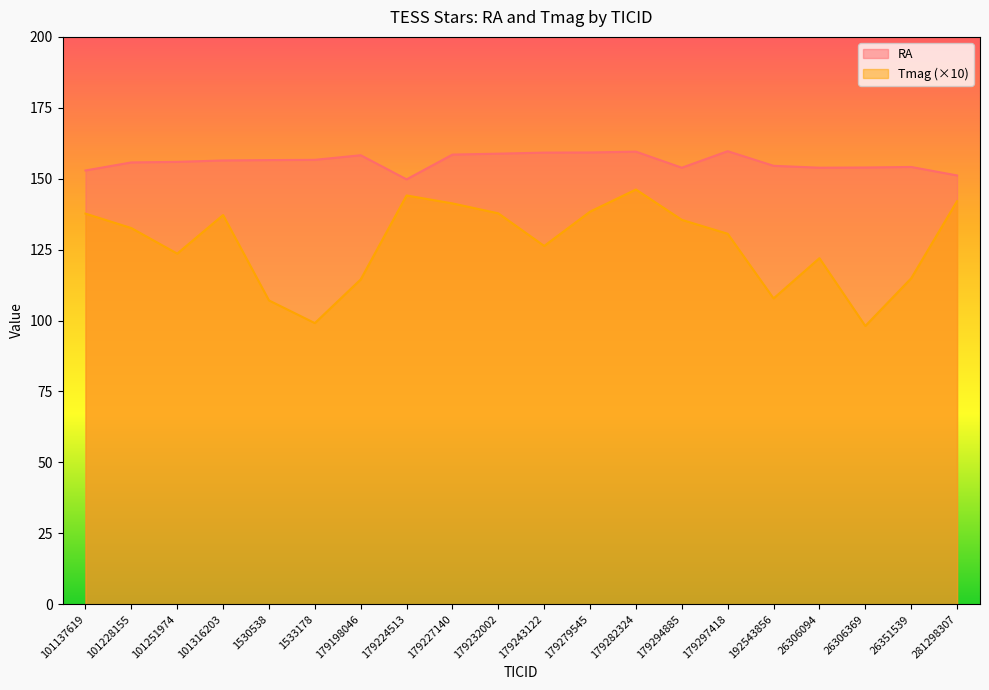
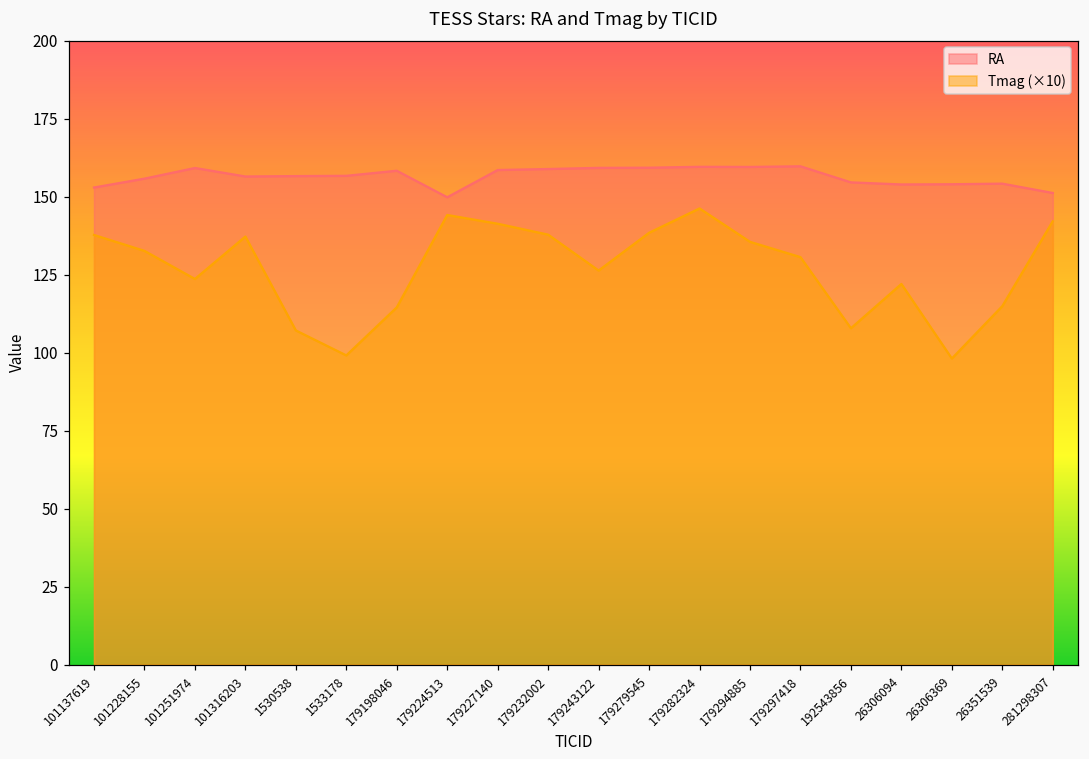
  {
    "RA": {
      "101137619": 153,
      "101228155": 156,
-     "101251974": 156,
+     "101251974": 159,
      "101316203": 156,
      "1530538": 157,
      "1533178": 157,
      "179198046": 158,
      "179224513": 150,
      "179227140": 159,
      "179232002": 159,
      "179243122": 159,
      "179279545": 159,
      "179282324": 160,
-     "179294885": 154,
+     "179294885": 160,
      "179297418": 160,
      "192543856": 155,
      "26306094": 154,
      "26306369": 154,
      "26351539": 154,
      "281298307": 151
    },
    "Tmag (×10)": {
      "101137619": 138,
      "101228155": 133,
      "101251974": 124,
      "101316203": 137,
      "1530538": 107,
      "1533178": 99,
      "179198046": 115,
      "179224513": 144,
      "179227140": 141,
      "179232002": 138,
      "179243122": 126,
      "179279545": 138,
      "179282324": 146,
      "179294885": 136,
      "179297418": 131,
      "192543856": 108,
      "26306094": 122,
      "26306369": 98,
      "26351539": 115,
      "281298307": 142
    }
  }
